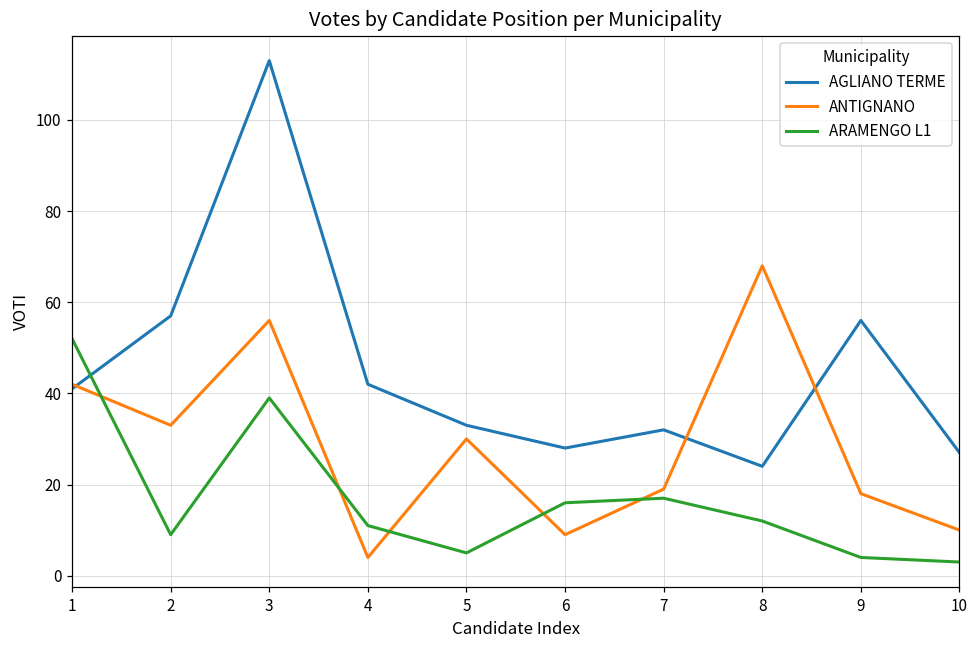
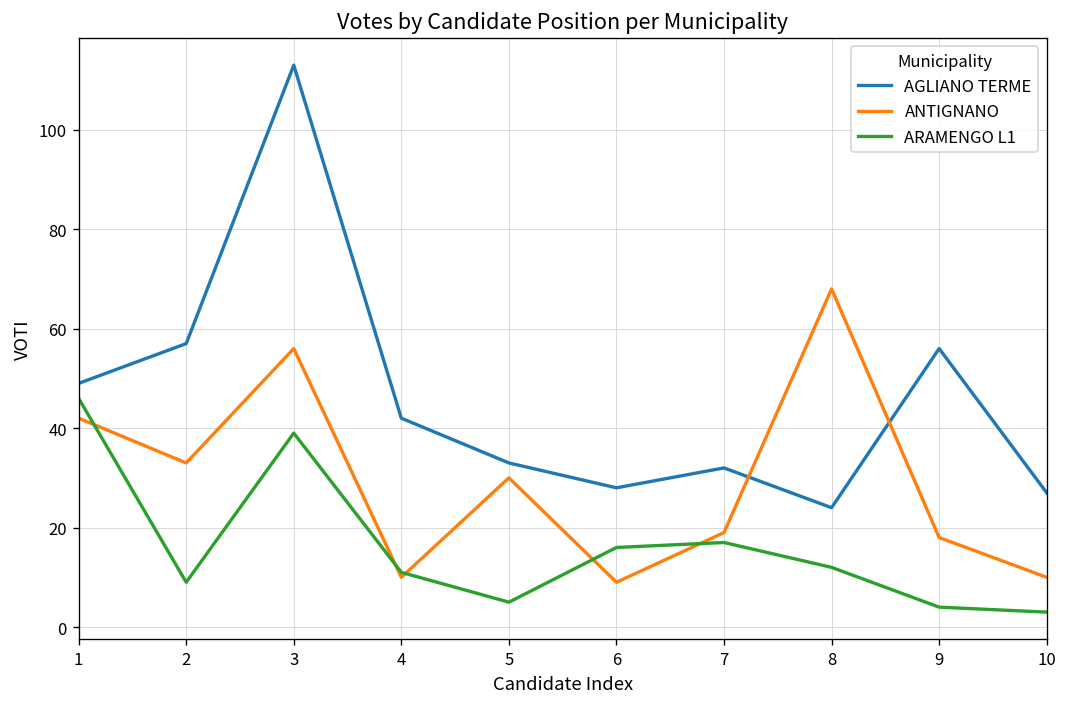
  {
    "AGLIANO TERME": {
-     "1": 41,
+     "1": 49,
      "2": 57,
      "3": 113,
      "4": 42,
      "5": 33,
      "6": 28,
      "7": 32,
      "8": 24,
      "9": 56,
      "10": 27
    },
    "ANTIGNANO": {
      "1": 42,
      "2": 33,
      "3": 56,
-     "4": 4,
+     "4": 10,
      "5": 30,
      "6": 9,
      "7": 19,
      "8": 68,
      "9": 18,
      "10": 10
    },
    "ARAMENGO L1": {
-     "1": 52,
+     "1": 46,
      "2": 9,
      "3": 39,
      "4": 11,
      "5": 5,
      "6": 16,
      "7": 17,
      "8": 12,
      "9": 4,
      "10": 3
    }
  }
